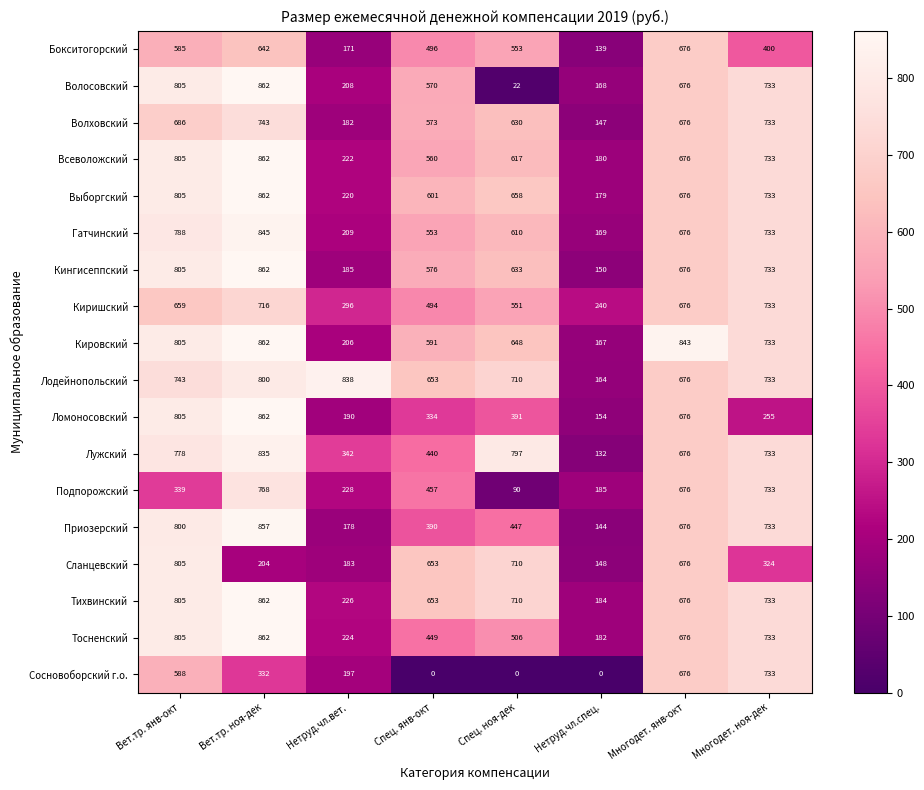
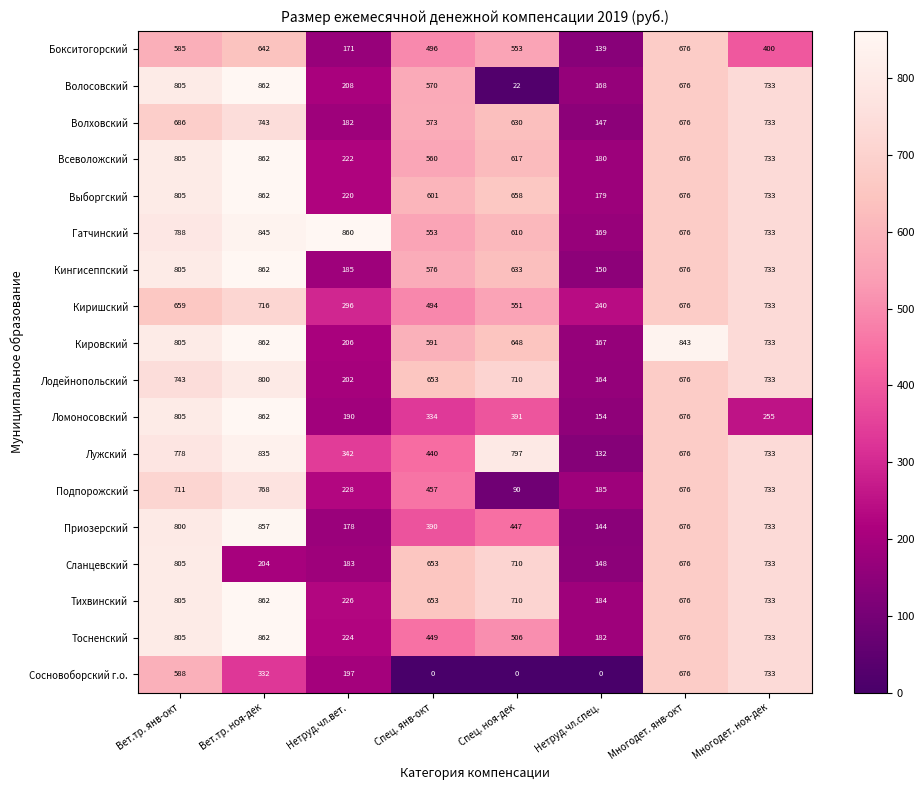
  {
    "Бокситогорский": {
      "Вет.тр. янв-окт": 585,
      "Вет.тр. ноя-дек": 642,
      "Нетруд.чл.вет.": 171,
      "Спец. янв-окт": 496,
      "Спец. ноя-дек": 553,
      "Нетруд.чл.спец.": 139,
      "Многодет. янв-окт": 676,
      "Многодет. ноя-дек": 400
    },
    "Волосовский": {
      "Вет.тр. янв-окт": 805,
      "Вет.тр. ноя-дек": 862,
      "Нетруд.чл.вет.": 208,
      "Спец. янв-окт": 570,
      "Спец. ноя-дек": 22,
      "Нетруд.чл.спец.": 168,
      "Многодет. янв-окт": 676,
      "Многодет. ноя-дек": 733
    },
    "Волховский": {
      "Вет.тр. янв-окт": 686,
      "Вет.тр. ноя-дек": 743,
      "Нетруд.чл.вет.": 182,
      "Спец. янв-окт": 573,
      "Спец. ноя-дек": 630,
      "Нетруд.чл.спец.": 147,
      "Многодет. янв-окт": 676,
      "Многодет. ноя-дек": 733
    },
    "Всеволожский": {
      "Вет.тр. янв-окт": 805,
      "Вет.тр. ноя-дек": 862,
      "Нетруд.чл.вет.": 222,
      "Спец. янв-окт": 560,
      "Спец. ноя-дек": 617,
      "Нетруд.чл.спец.": 180,
      "Многодет. янв-окт": 676,
      "Многодет. ноя-дек": 733
    },
    "Выборгский": {
      "Вет.тр. янв-окт": 805,
      "Вет.тр. ноя-дек": 862,
      "Нетруд.чл.вет.": 220,
      "Спец. янв-окт": 601,
      "Спец. ноя-дек": 658,
      "Нетруд.чл.спец.": 179,
      "Многодет. янв-окт": 676,
      "Многодет. ноя-дек": 733
    },
    "Гатчинский": {
      "Вет.тр. янв-окт": 788,
      "Вет.тр. ноя-дек": 845,
-     "Нетруд.чл.вет.": 209,
+     "Нетруд.чл.вет.": 860,
      "Спец. янв-окт": 553,
      "Спец. ноя-дек": 610,
      "Нетруд.чл.спец.": 169,
      "Многодет. янв-окт": 676,
      "Многодет. ноя-дек": 733
    },
    "Кингисеппский": {
      "Вет.тр. янв-окт": 805,
      "Вет.тр. ноя-дек": 862,
      "Нетруд.чл.вет.": 185,
      "Спец. янв-окт": 576,
      "Спец. ноя-дек": 633,
      "Нетруд.чл.спец.": 150,
      "Многодет. янв-окт": 676,
      "Многодет. ноя-дек": 733
    },
    "Киришский": {
      "Вет.тр. янв-окт": 659,
      "Вет.тр. ноя-дек": 716,
      "Нетруд.чл.вет.": 296,
      "Спец. янв-окт": 494,
      "Спец. ноя-дек": 551,
      "Нетруд.чл.спец.": 240,
      "Многодет. янв-окт": 676,
      "Многодет. ноя-дек": 733
    },
    "Кировский": {
      "Вет.тр. янв-окт": 805,
      "Вет.тр. ноя-дек": 862,
      "Нетруд.чл.вет.": 206,
      "Спец. янв-окт": 591,
      "Спец. ноя-дек": 648,
      "Нетруд.чл.спец.": 167,
      "Многодет. янв-окт": 843,
      "Многодет. ноя-дек": 733
    },
    "Лодейнопольский": {
      "Вет.тр. янв-окт": 743,
      "Вет.тр. ноя-дек": 800,
-     "Нетруд.чл.вет.": 838,
+     "Нетруд.чл.вет.": 202,
      "Спец. янв-окт": 653,
      "Спец. ноя-дек": 710,
      "Нетруд.чл.спец.": 164,
      "Многодет. янв-окт": 676,
      "Многодет. ноя-дек": 733
    },
    "Ломоносовский": {
      "Вет.тр. янв-окт": 805,
      "Вет.тр. ноя-дек": 862,
      "Нетруд.чл.вет.": 190,
      "Спец. янв-окт": 334,
      "Спец. ноя-дек": 391,
      "Нетруд.чл.спец.": 154,
      "Многодет. янв-окт": 676,
      "Многодет. ноя-дек": 255
    },
    "Лужский": {
      "Вет.тр. янв-окт": 778,
      "Вет.тр. ноя-дек": 835,
      "Нетруд.чл.вет.": 342,
      "Спец. янв-окт": 440,
      "Спец. ноя-дек": 797,
      "Нетруд.чл.спец.": 132,
      "Многодет. янв-окт": 676,
      "Многодет. ноя-дек": 733
    },
    "Подпорожский": {
-     "Вет.тр. янв-окт": 339,
+     "Вет.тр. янв-окт": 711,
      "Вет.тр. ноя-дек": 768,
      "Нетруд.чл.вет.": 228,
      "Спец. янв-окт": 457,
      "Спец. ноя-дек": 90,
      "Нетруд.чл.спец.": 185,
      "Многодет. янв-окт": 676,
      "Многодет. ноя-дек": 733
    },
    "Приозерский": {
      "Вет.тр. янв-окт": 800,
      "Вет.тр. ноя-дек": 857,
      "Нетруд.чл.вет.": 178,
      "Спец. янв-окт": 390,
      "Спец. ноя-дек": 447,
      "Нетруд.чл.спец.": 144,
      "Многодет. янв-окт": 676,
      "Многодет. ноя-дек": 733
    },
    "Сланцевский": {
      "Вет.тр. янв-окт": 805,
      "Вет.тр. ноя-дек": 204,
      "Нетруд.чл.вет.": 183,
      "Спец. янв-окт": 653,
      "Спец. ноя-дек": 710,
      "Нетруд.чл.спец.": 148,
      "Многодет. янв-окт": 676,
-     "Многодет. ноя-дек": 324
+     "Многодет. ноя-дек": 733
    },
    "Тихвинский": {
      "Вет.тр. янв-окт": 805,
      "Вет.тр. ноя-дек": 862,
      "Нетруд.чл.вет.": 226,
      "Спец. янв-окт": 653,
      "Спец. ноя-дек": 710,
      "Нетруд.чл.спец.": 184,
      "Многодет. янв-окт": 676,
      "Многодет. ноя-дек": 733
    },
    "Тосненский": {
      "Вет.тр. янв-окт": 805,
      "Вет.тр. ноя-дек": 862,
      "Нетруд.чл.вет.": 224,
      "Спец. янв-окт": 449,
      "Спец. ноя-дек": 506,
      "Нетруд.чл.спец.": 182,
      "Многодет. янв-окт": 676,
      "Многодет. ноя-дек": 733
    },
    "Сосновоборский г.о.": {
      "Вет.тр. янв-окт": 588,
      "Вет.тр. ноя-дек": 332,
      "Нетруд.чл.вет.": 197,
      "Спец. янв-окт": 0,
      "Спец. ноя-дек": 0,
      "Нетруд.чл.спец.": 0,
      "Многодет. янв-окт": 676,
      "Многодет. ноя-дек": 733
    }
  }
